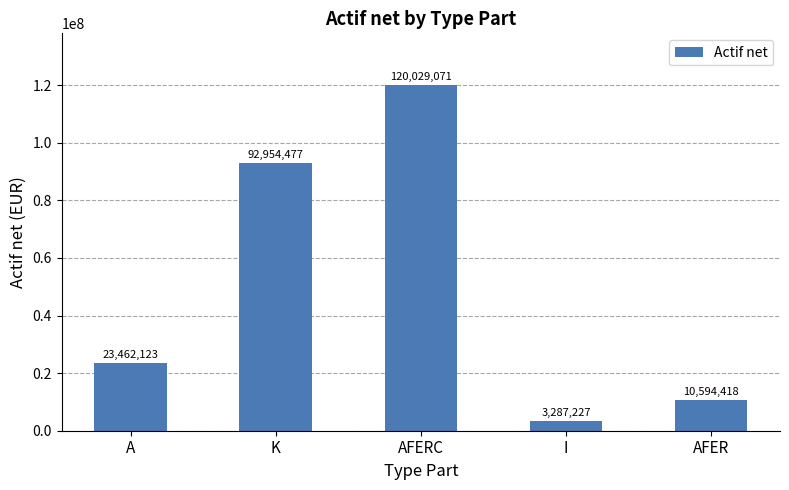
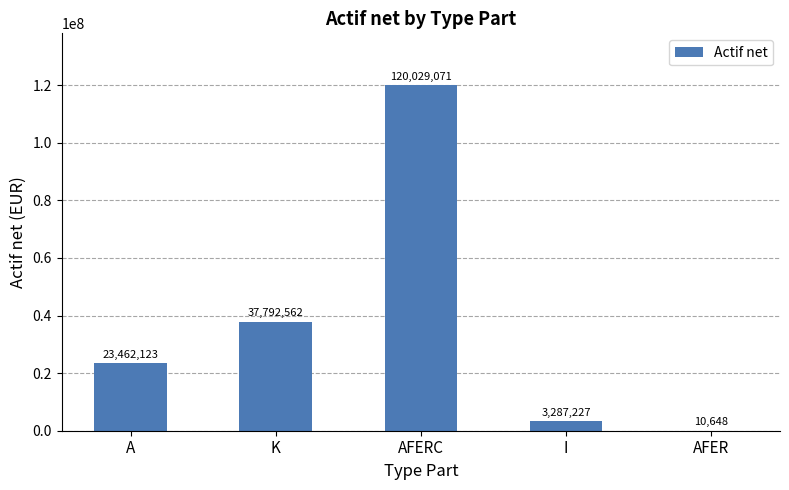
  {
    "A": "23,462,123",
-   "K": "92,954,477",
+   "K": "37,792,562",
    "AFERC": "120,029,071",
    "I": "3,287,227",
-   "AFER": "10,594,418"
+   "AFER": "10,648"
  }
